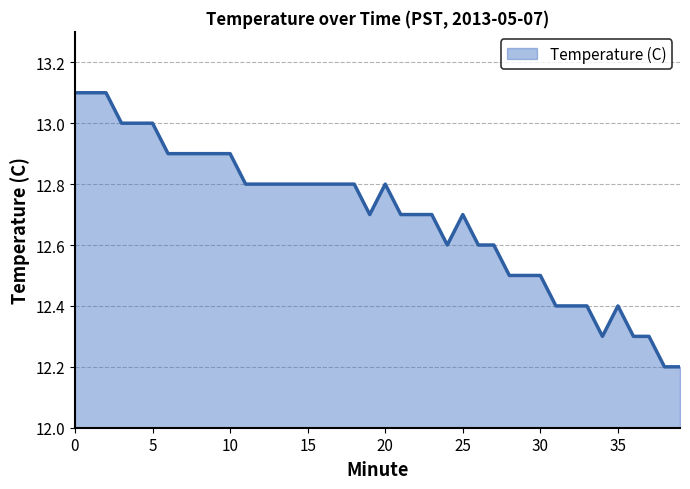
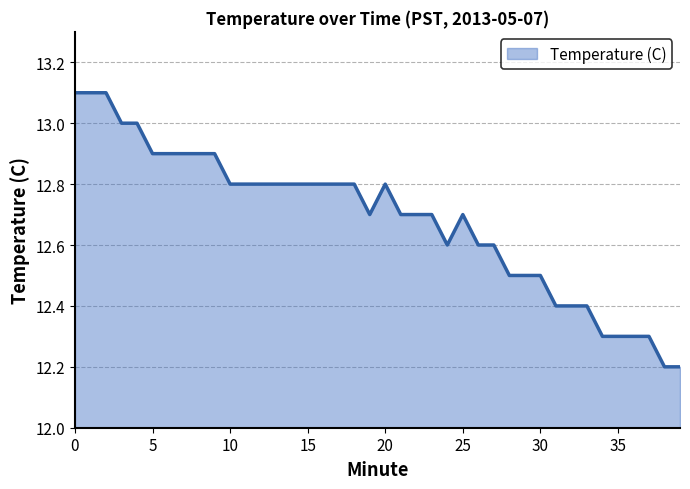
  {
    "0": 13.1,
-   "5": 13.0,
-   "10": 12.9,
+   "5": 12.9,
+   "10": 12.8,
    "15": 12.8,
    "20": 12.8,
    "25": 12.7,
    "30": 12.5,
-   "35": 12.4
+   "35": 12.3
  }
